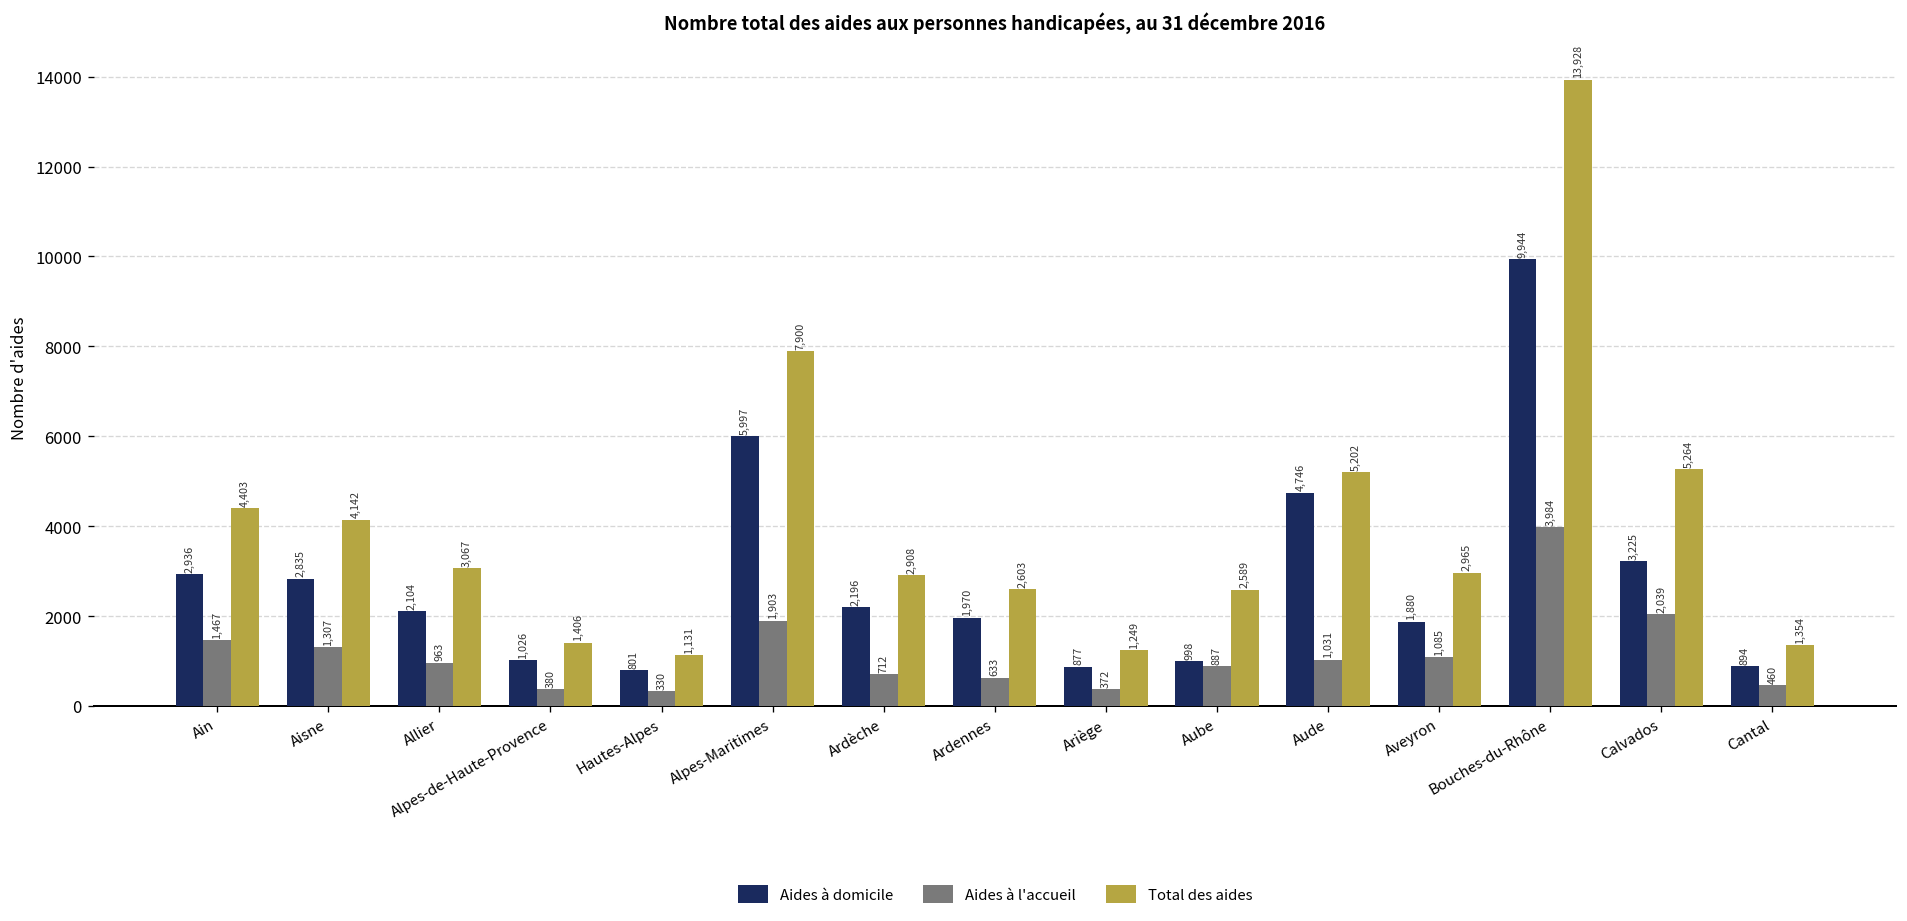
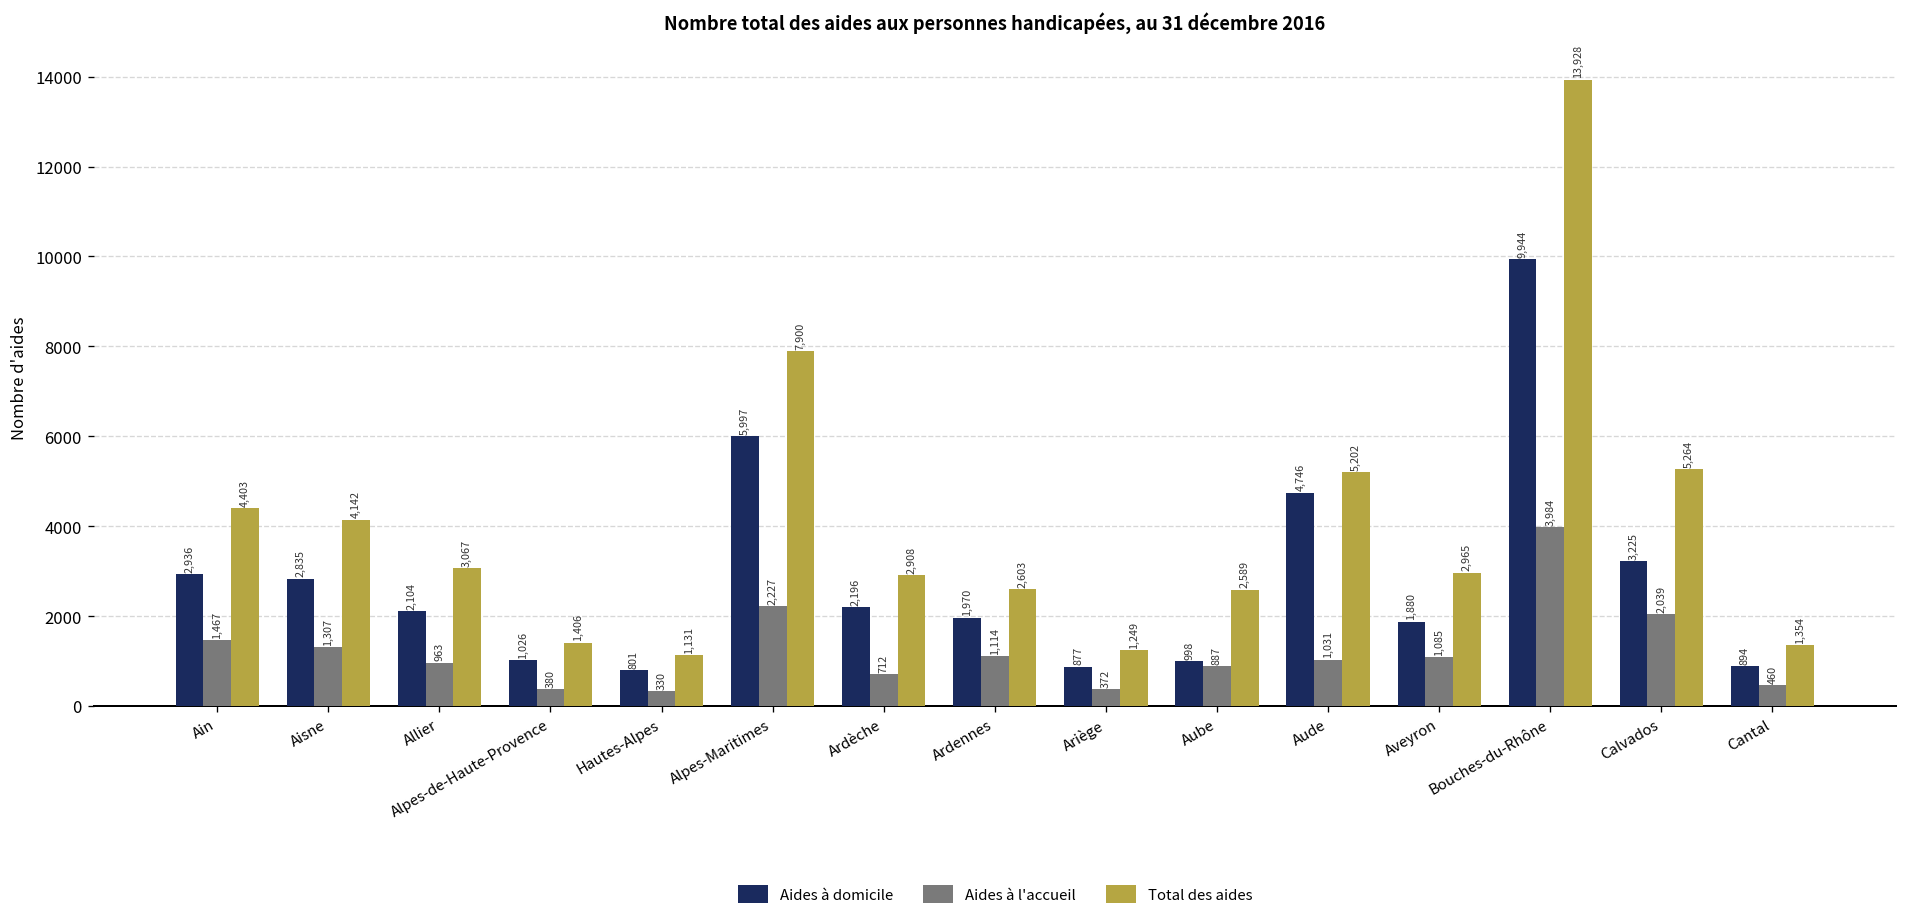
  {
    "Aides à domicile": {
      "Ain": "2,936",
      "Aisne": "2,835",
      "Allier": "2,104",
      "Alpes-de-Haute-Provence": "1,026",
      "Hautes-Alpes": "801",
      "Alpes-Maritimes": "5,997",
      "Ardèche": "2,196",
      "Ardennes": "1,970",
      "Ariège": "877",
      "Aube": "998",
      "Aude": "4,746",
      "Aveyron": "1,880",
      "Bouches-du-Rhône": "9,944",
      "Calvados": "3,225",
      "Cantal": "894"
    },
    "Aides à l'accueil": {
      "Ain": "1,467",
      "Aisne": "1,307",
      "Allier": "963",
      "Alpes-de-Haute-Provence": "380",
      "Hautes-Alpes": "330",
-     "Alpes-Maritimes": "1,903",
+     "Alpes-Maritimes": "2,227",
      "Ardèche": "712",
-     "Ardennes": "633",
+     "Ardennes": "1,114",
      "Ariège": "372",
      "Aube": "887",
      "Aude": "1,031",
      "Aveyron": "1,085",
      "Bouches-du-Rhône": "3,984",
      "Calvados": "2,039",
      "Cantal": "460"
    },
    "Total des aides": {
      "Ain": "4,403",
      "Aisne": "4,142",
      "Allier": "3,067",
      "Alpes-de-Haute-Provence": "1,406",
      "Hautes-Alpes": "1,131",
      "Alpes-Maritimes": "7,900",
      "Ardèche": "2,908",
      "Ardennes": "2,603",
      "Ariège": "1,249",
      "Aube": "2,589",
      "Aude": "5,202",
      "Aveyron": "2,965",
      "Bouches-du-Rhône": "13,928",
      "Calvados": "5,264",
      "Cantal": "1,354"
    }
  }
